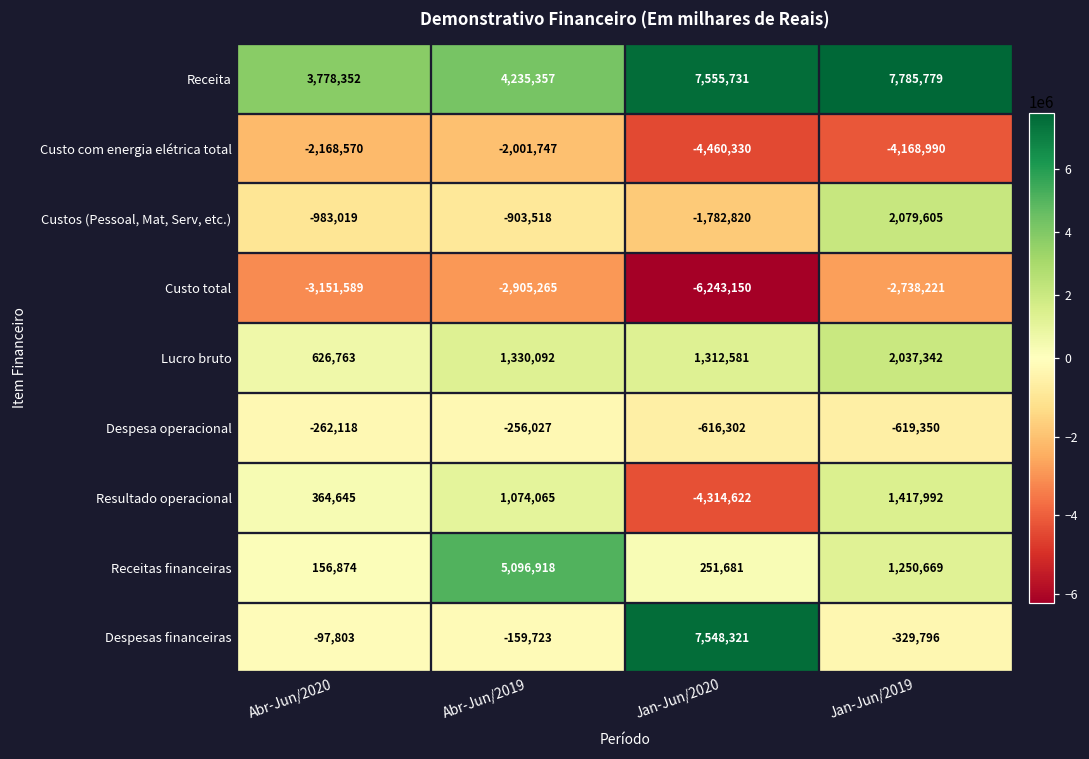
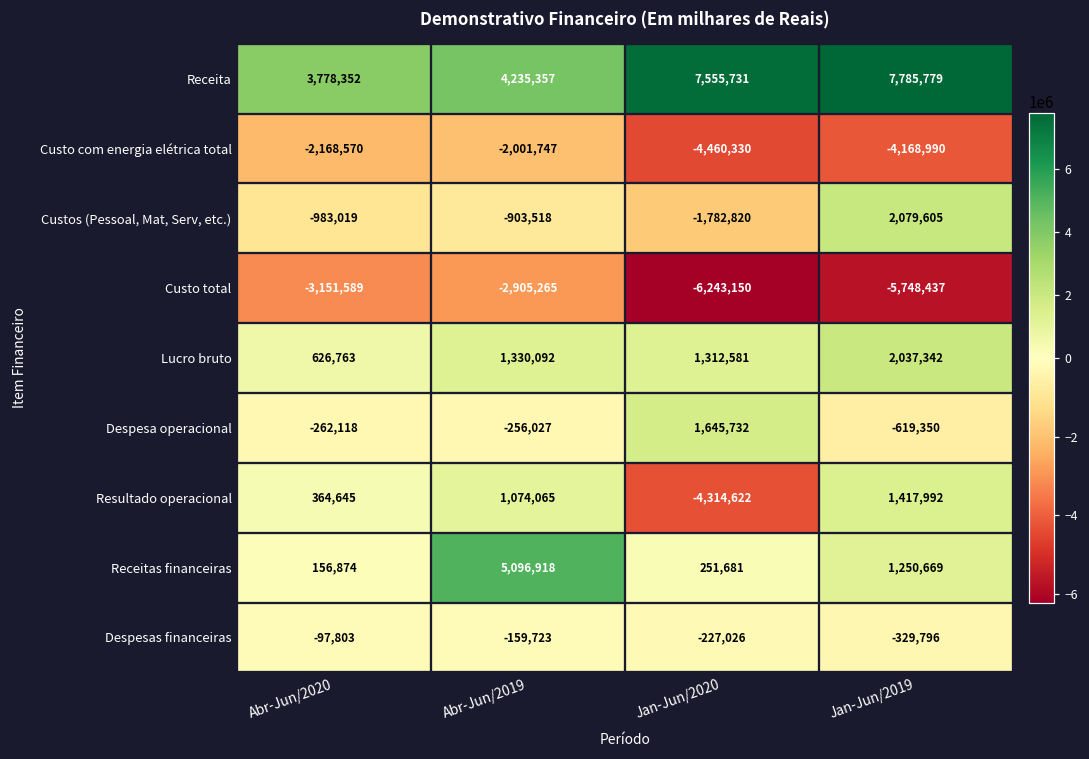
  {
    "Receita": {
      "Abr-Jun/2020": "3,778,352",
      "Abr-Jun/2019": "4,235,357",
      "Jan-Jun/2020": "7,555,731",
      "Jan-Jun/2019": "7,785,779"
    },
    "Custo com energia elétrica total": {
      "Abr-Jun/2020": "-2,168,570",
      "Abr-Jun/2019": "-2,001,747",
      "Jan-Jun/2020": "-4,460,330",
      "Jan-Jun/2019": "-4,168,990"
    },
    "Custos (Pessoal, Mat, Serv, etc.)": {
      "Abr-Jun/2020": "-983,019",
      "Abr-Jun/2019": "-903,518",
      "Jan-Jun/2020": "-1,782,820",
      "Jan-Jun/2019": "2,079,605"
    },
    "Custo total": {
      "Abr-Jun/2020": "-3,151,589",
      "Abr-Jun/2019": "-2,905,265",
      "Jan-Jun/2020": "-6,243,150",
-     "Jan-Jun/2019": "-2,738,221"
+     "Jan-Jun/2019": "-5,748,437"
    },
    "Lucro bruto": {
      "Abr-Jun/2020": "626,763",
      "Abr-Jun/2019": "1,330,092",
      "Jan-Jun/2020": "1,312,581",
      "Jan-Jun/2019": "2,037,342"
    },
    "Despesa operacional": {
      "Abr-Jun/2020": "-262,118",
      "Abr-Jun/2019": "-256,027",
-     "Jan-Jun/2020": "-616,302",
+     "Jan-Jun/2020": "1,645,732",
      "Jan-Jun/2019": "-619,350"
    },
    "Resultado operacional": {
      "Abr-Jun/2020": "364,645",
      "Abr-Jun/2019": "1,074,065",
      "Jan-Jun/2020": "-4,314,622",
      "Jan-Jun/2019": "1,417,992"
    },
    "Receitas financeiras": {
      "Abr-Jun/2020": "156,874",
      "Abr-Jun/2019": "5,096,918",
      "Jan-Jun/2020": "251,681",
      "Jan-Jun/2019": "1,250,669"
    },
    "Despesas financeiras": {
      "Abr-Jun/2020": "-97,803",
      "Abr-Jun/2019": "-159,723",
-     "Jan-Jun/2020": "7,548,321",
+     "Jan-Jun/2020": "-227,026",
      "Jan-Jun/2019": "-329,796"
    }
  }
